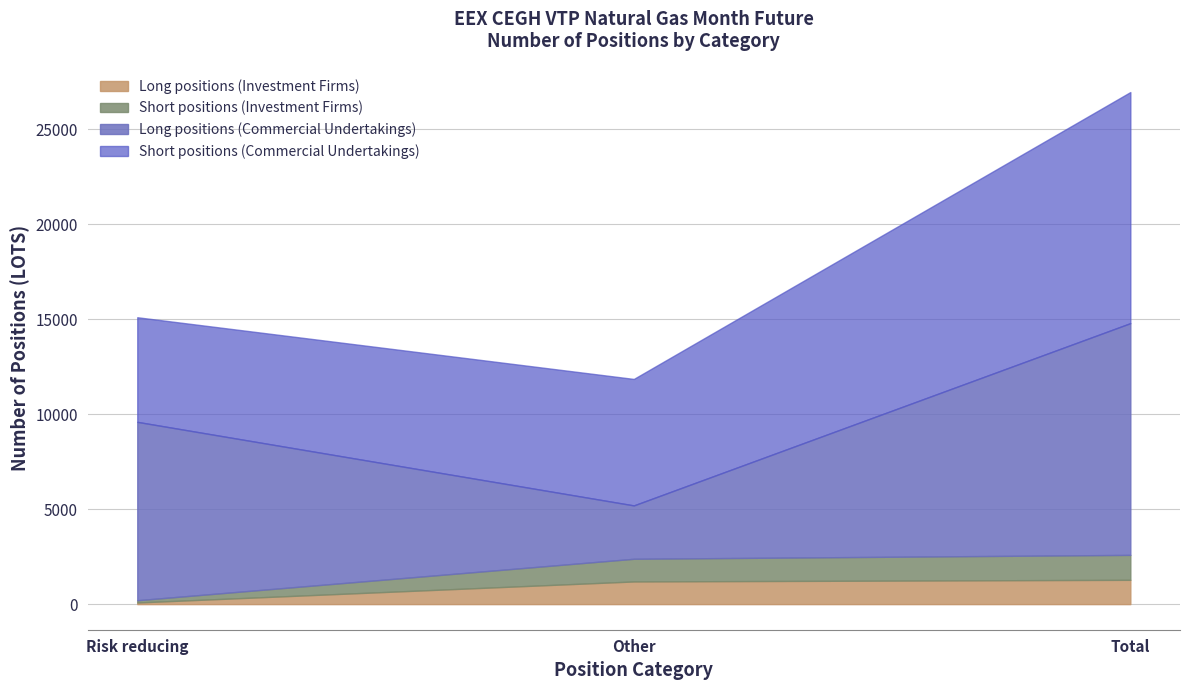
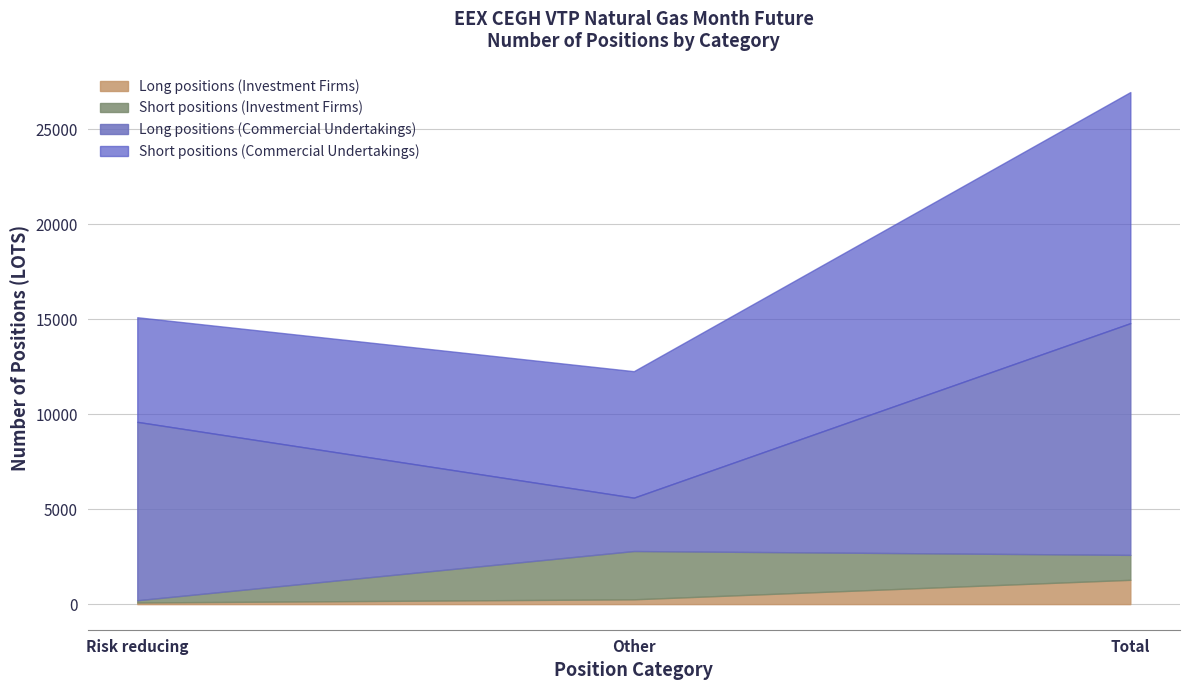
  {
    "Long positions (Investment Firms)": {
-     "Other": 1200,
+     "Other": 300,
      "Total": 1300
    },
    "Short positions (Investment Firms)": {
-     "Other": 1200,
+     "Other": 2500,
      "Total": 1300
    }
  }
